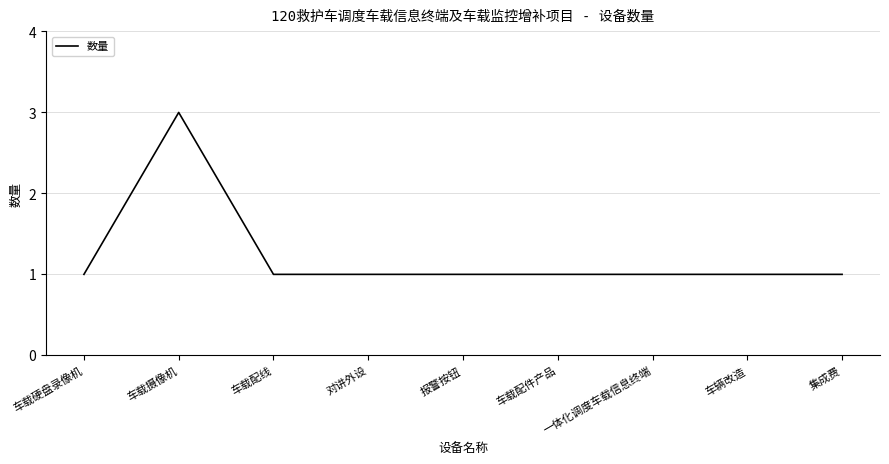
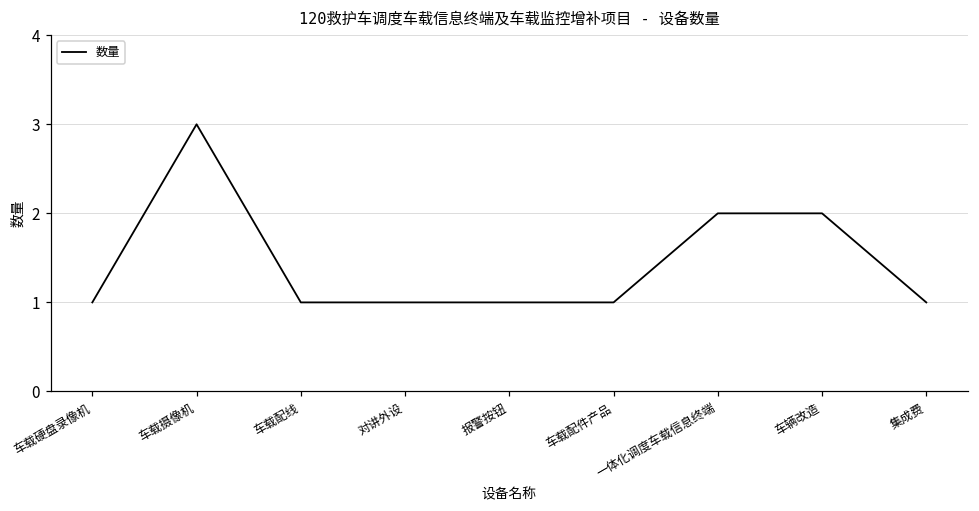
  {
    "车载硬盘录像机": 1,
    "车载摄像机": 3,
    "车载配线": 1,
    "对讲外设": 1,
    "报警按钮": 1,
    "车载配件产品": 1,
-   "一体化调度车载信息终端": 1,
-   "车辆改造": 1,
+   "一体化调度车载信息终端": 2,
+   "车辆改造": 2,
    "集成费": 1
  }
